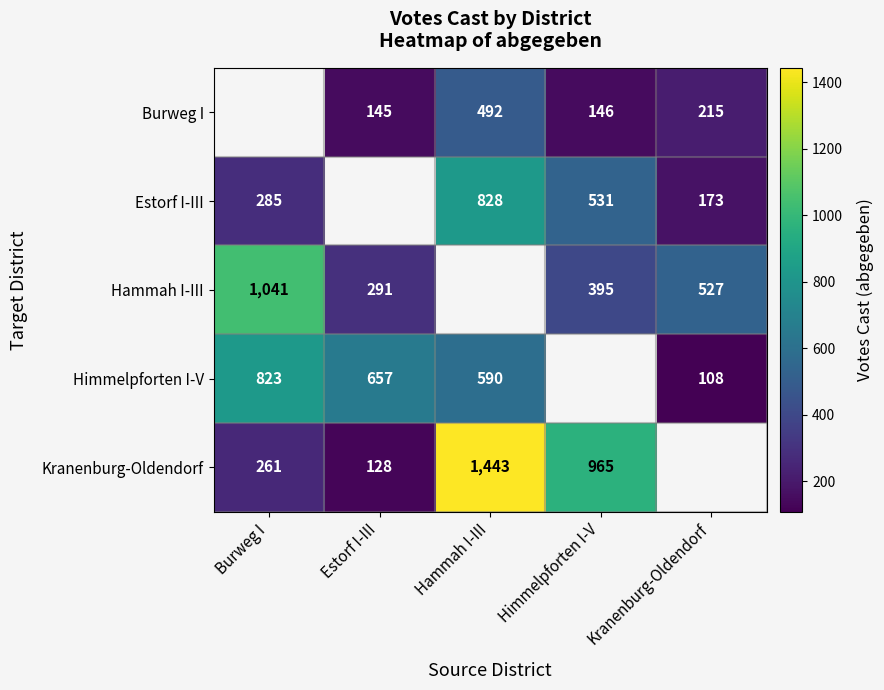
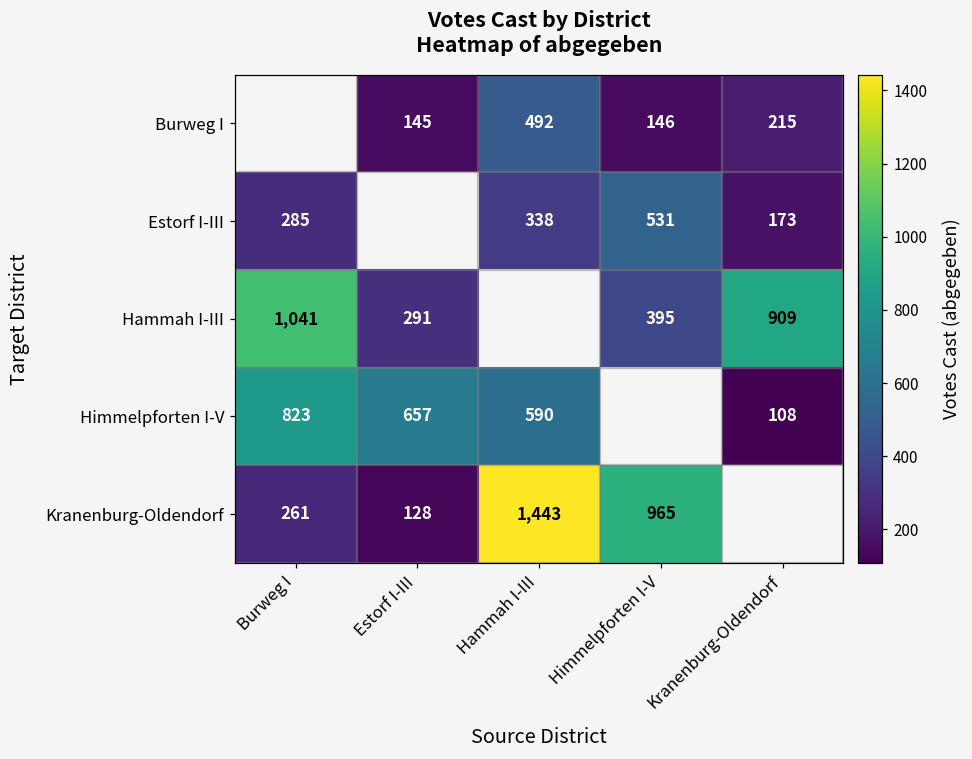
  {
    "Burweg I": {
      "Estorf I-III": "145",
      "Hammah I-III": "492",
      "Himmelpforten I-V": "146",
      "Kranenburg-Oldendorf": "215"
    },
    "Estorf I-III": {
      "Burweg I": "285",
-     "Hammah I-III": "828",
+     "Hammah I-III": "338",
      "Himmelpforten I-V": "531",
      "Kranenburg-Oldendorf": "173"
    },
    "Hammah I-III": {
      "Burweg I": "1,041",
      "Estorf I-III": "291",
      "Himmelpforten I-V": "395",
-     "Kranenburg-Oldendorf": "527"
+     "Kranenburg-Oldendorf": "909"
    },
    "Himmelpforten I-V": {
      "Burweg I": "823",
      "Estorf I-III": "657",
      "Hammah I-III": "590",
      "Kranenburg-Oldendorf": "108"
    },
    "Kranenburg-Oldendorf": {
      "Burweg I": "261",
      "Estorf I-III": "128",
      "Hammah I-III": "1,443",
      "Himmelpforten I-V": "965"
    }
  }
